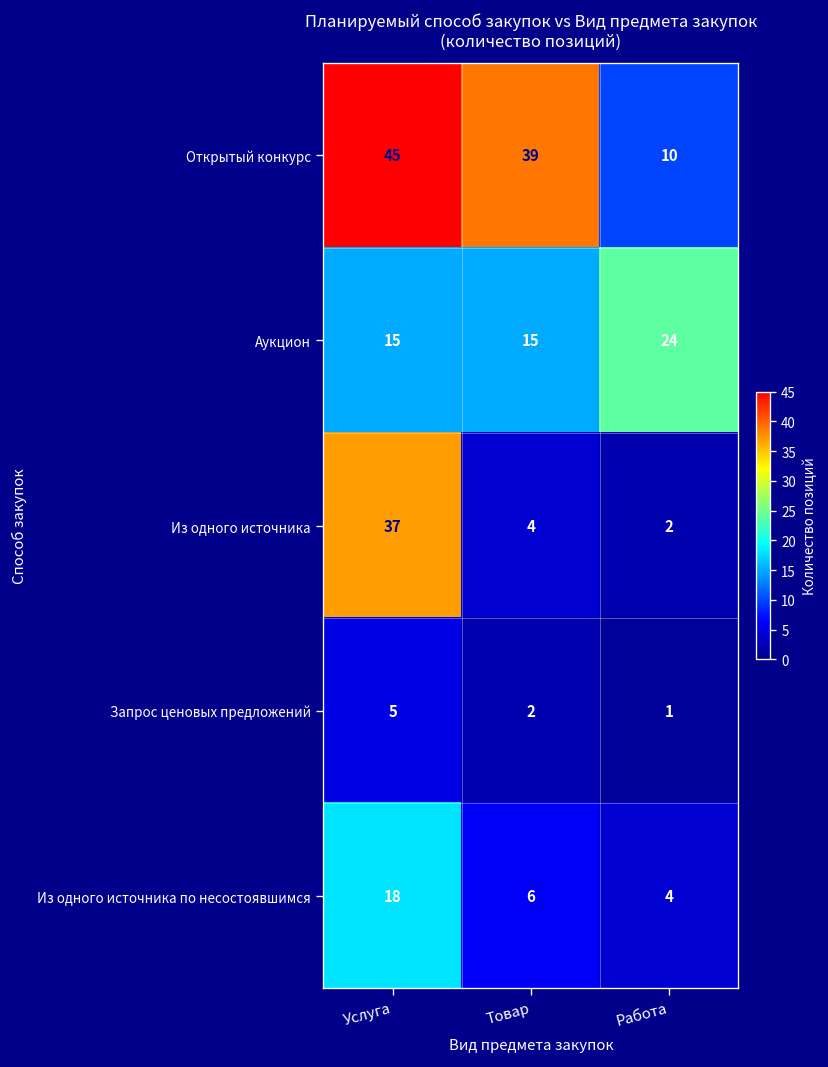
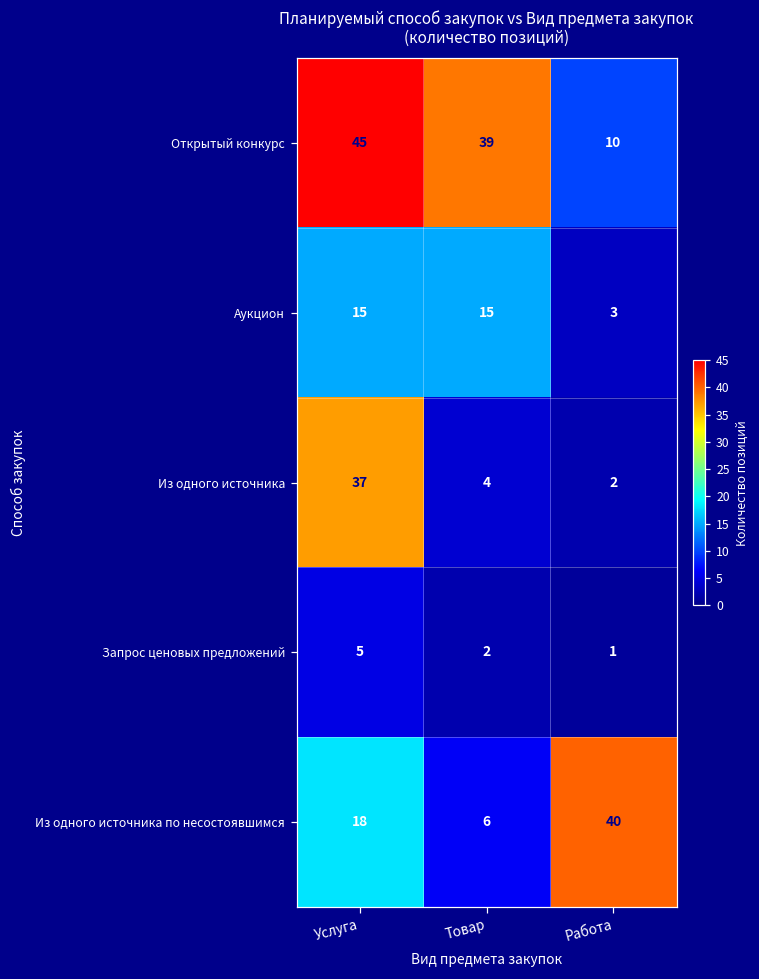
  {
    "Открытый конкурс": {
      "Услуга": 45,
      "Товар": 39,
      "Работа": 10
    },
    "Аукцион": {
      "Услуга": 15,
      "Товар": 15,
-     "Работа": 24
+     "Работа": 3
    },
    "Из одного источника": {
      "Услуга": 37,
      "Товар": 4,
      "Работа": 2
    },
    "Запрос ценовых предложений": {
      "Услуга": 5,
      "Товар": 2,
      "Работа": 1
    },
    "Из одного источника по несостоявшимся": {
      "Услуга": 18,
      "Товар": 6,
-     "Работа": 4
+     "Работа": 40
    }
  }
